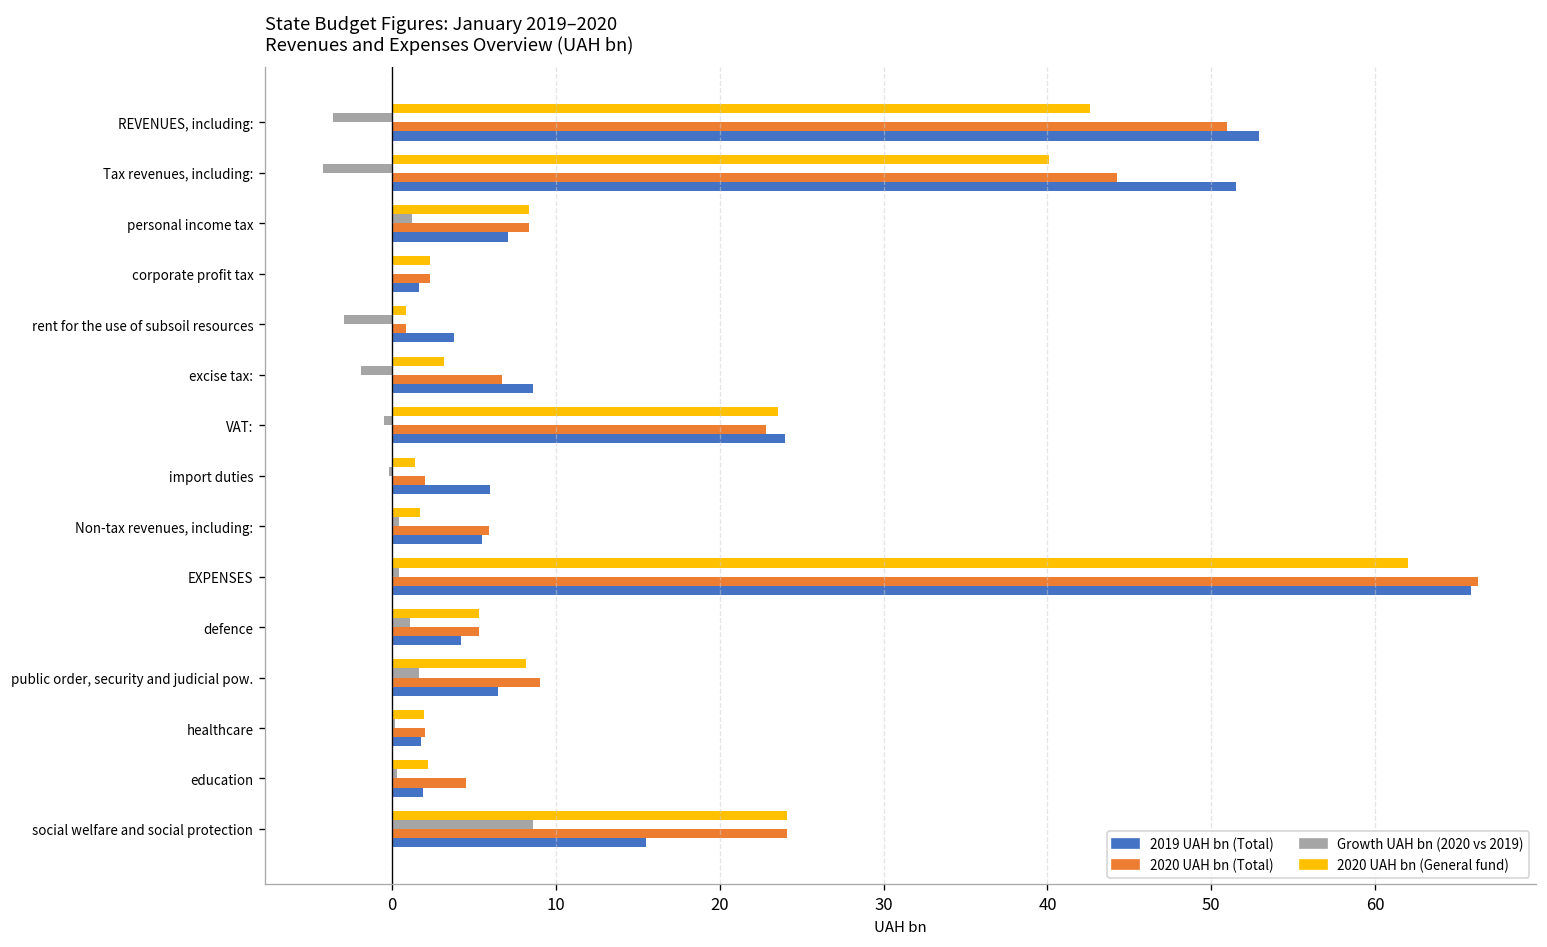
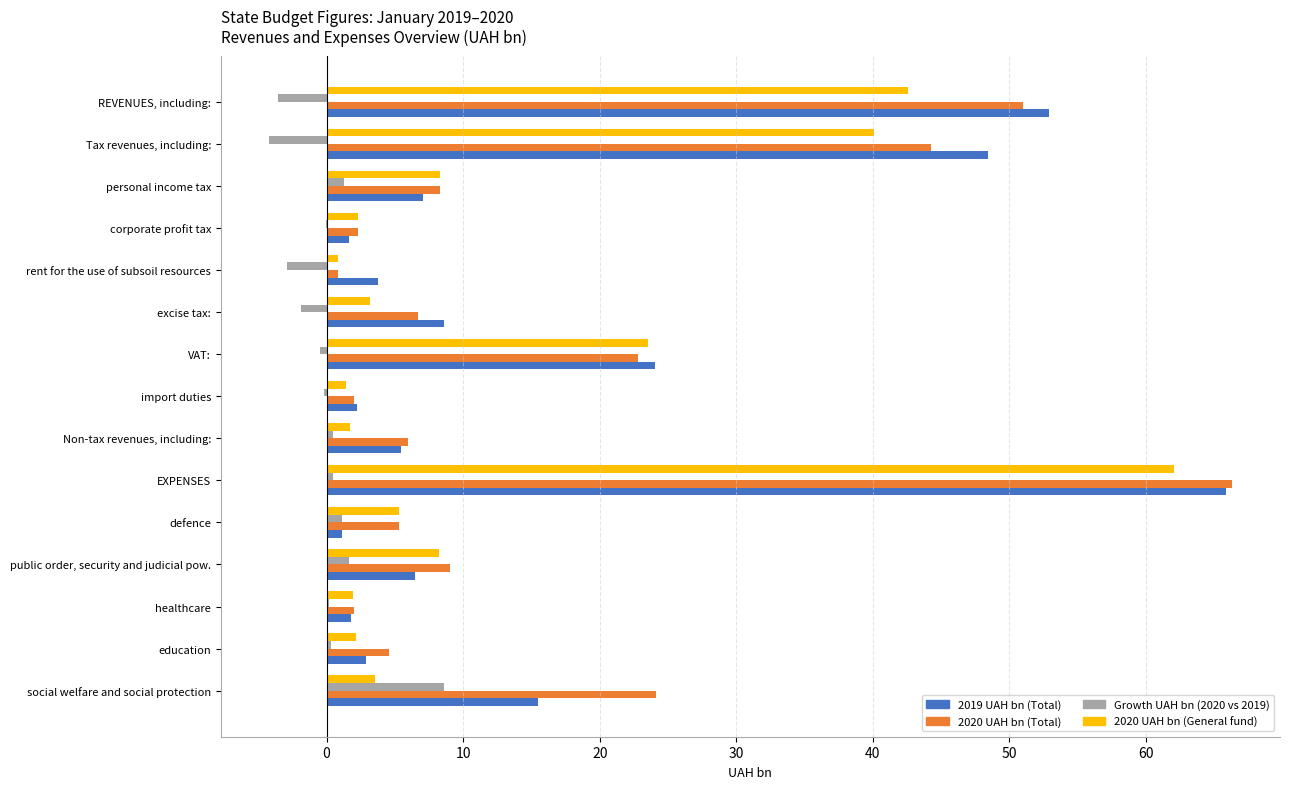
  {
    "2019 UAH bn (Total)": {
      "REVENUES, including:": 52.9,
-     "Tax revenues, including:": 51.5,
+     "Tax revenues, including:": 48.4,
      "personal income tax": 7.1,
      "corporate profit tax": 1.6,
      "rent for the use of subsoil resources": 3.8,
      "excise tax:": 8.6,
      "VAT:": 24.0,
-     "import duties": 6.0,
+     "import duties": 2.2,
      "Non-tax revenues, including:": 5.5,
      "EXPENSES": 65.8,
-     "defence": 4.2,
+     "defence": 1.2,
      "public order, security and judicial pow.": 6.5,
      "healthcare": 1.8,
-     "education": 1.9,
+     "education": 2.9,
      "social welfare and social protection": 15.5
    },
    "2020 UAH bn (Total)": {
      "REVENUES, including:": 51.0,
      "Tax revenues, including:": 44.2,
      "personal income tax": 8.3,
      "corporate profit tax": 2.3,
      "rent for the use of subsoil resources": 0.9,
      "excise tax:": 6.7,
      "VAT:": 22.8,
      "import duties": 2.0,
      "Non-tax revenues, including:": 5.9,
      "EXPENSES": 66.3,
      "defence": 5.3,
      "public order, security and judicial pow.": 9.0,
      "healthcare": 2.0,
      "education": 4.5,
      "social welfare and social protection": 24.1
    },
    "2020 UAH bn (General fund)": {
      "REVENUES, including:": 42.6,
      "Tax revenues, including:": 40.1,
      "personal income tax": 8.3,
      "corporate profit tax": 2.3,
      "rent for the use of subsoil resources": 0.9,
      "excise tax:": 3.2,
      "VAT:": 23.5,
      "import duties": 1.4,
      "Non-tax revenues, including:": 1.7,
      "EXPENSES": 62.0,
      "defence": 5.3,
      "public order, security and judicial pow.": 8.2,
      "healthcare": 2.0,
      "education": 2.2,
-     "social welfare and social protection": 24.1
+     "social welfare and social protection": 3.5
    }
  }
